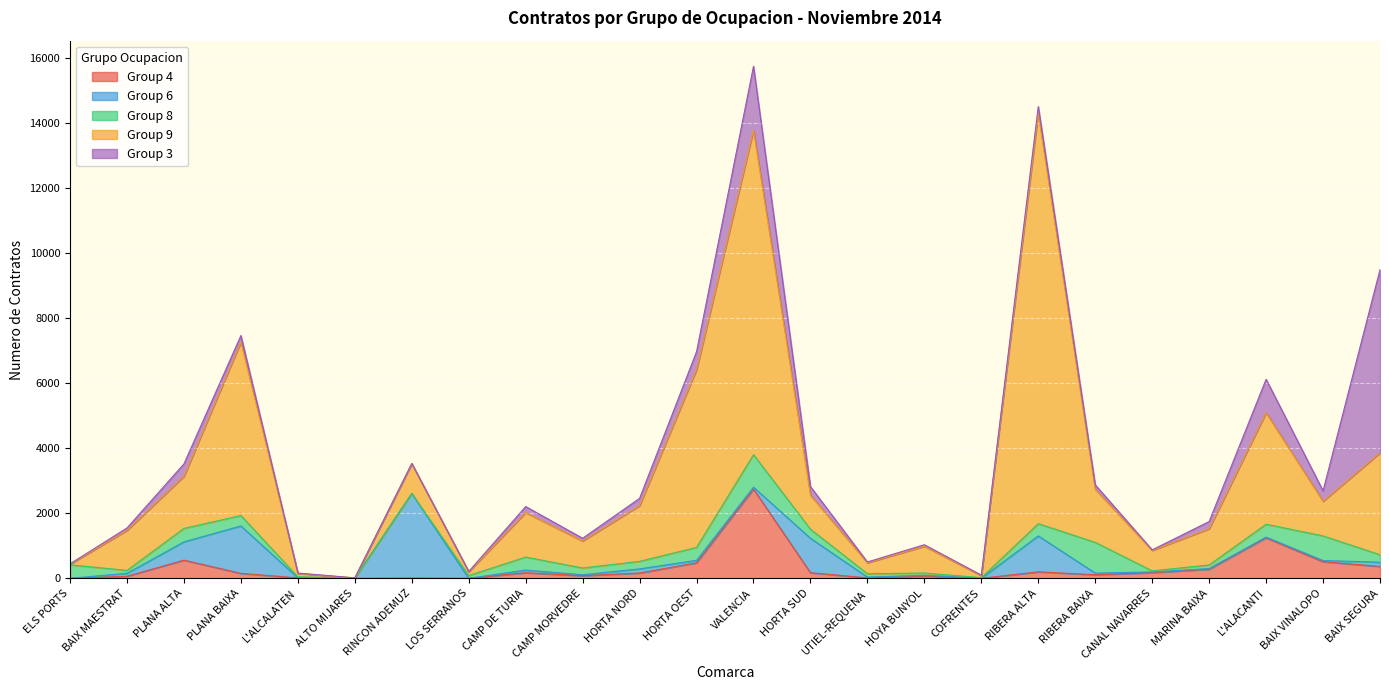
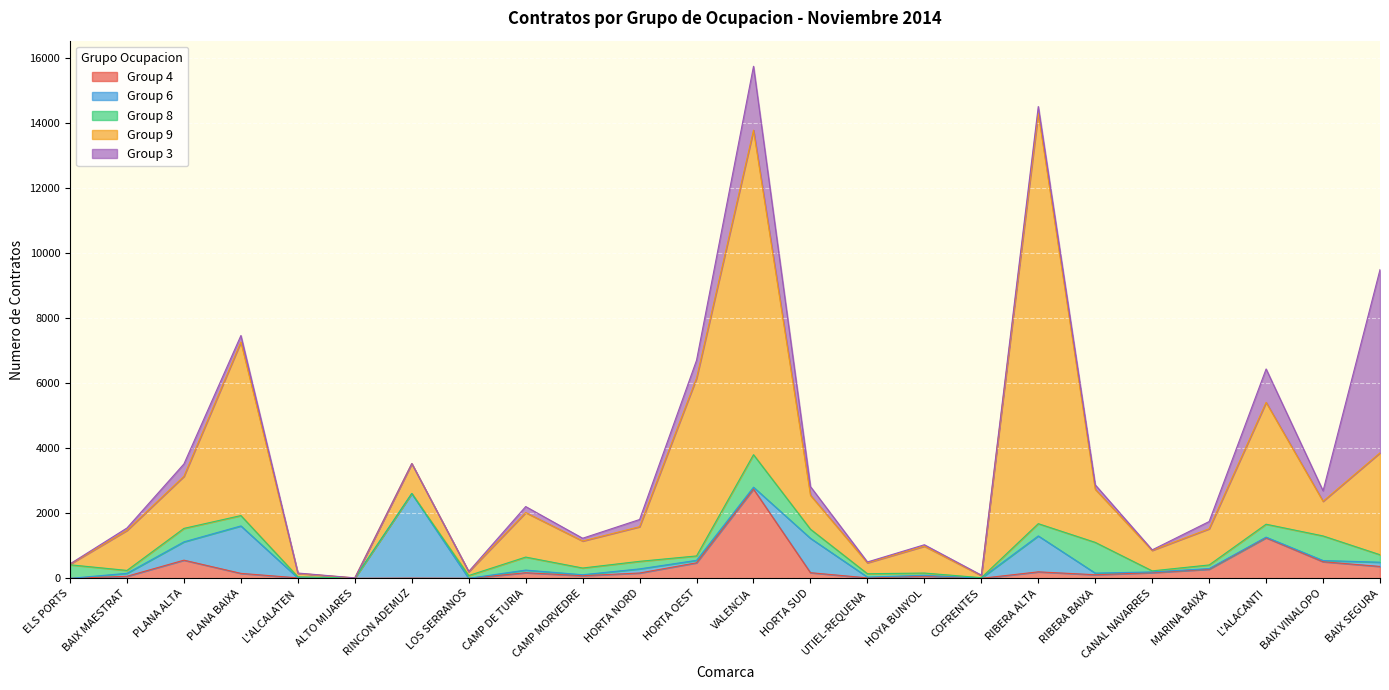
  {
    "Group 4": {
      "BAIX MAESTRAT": 100,
      "PLANA ALTA": 600,
      "PLANA BAIXA": 200,
      "RINCON ADEMUZ": 0,
      "CAMP DE TURIA": 200,
      "HORTA NORD": 200,
      "HORTA SUD": 200,
      "RIBERA ALTA": 200,
      "BAIX SEGURA": 400
    },
    "Group 6": {
      "BAIX MAESTRAT": 100,
      "PLANA ALTA": 600,
      "PLANA BAIXA": 1500,
      "CAMP DE TURIA": 100,
      "HORTA NORD": 100,
      "HORTA SUD": 1100,
      "RIBERA ALTA": 1100,
      "BAIX SEGURA": 100
    },
    "Group 8": {
      "BAIX MAESTRAT": 100,
      "PLANA ALTA": 400,
      "PLANA BAIXA": 300,
      "LOS SERRANOS": 100,
      "CAMP DE TURIA": 400,
      "CAMP MORVEDRE": 200,
      "HORTA NORD": 200,
-     "HORTA OEST": 400,
+     "HORTA OEST": 100,
      "VALENCIA": 1000,
      "HORTA SUD": 300,
      "UTIEL-REQUENA": 100,
      "RIBERA ALTA": 400,
      "RIBERA BAIXA": 900,
      "MARINA BAIXA": 100,
      "L'ALACANTI": 400,
      "BAIX VINALOPO": 800,
      "BAIX SEGURA": 200
    },
    "Group 9": {
      "PLANA ALTA": 1600,
      "PLANA BAIXA": 5300,
      "CAMP DE TURIA": 1400,
      "CAMP MORVEDRE": 800,
-     "HORTA NORD": 1700,
+     "HORTA NORD": 1100,
      "HORTA OEST": 5500,
      "VALENCIA": 10000,
      "HORTA SUD": 1000,
      "RIBERA ALTA": 12600,
      "RIBERA BAIXA": 1600,
      "MARINA BAIXA": 1100,
-     "L'ALACANTI": 3400,
+     "L'ALACANTI": 3700,
      "BAIX VINALOPO": 1100,
      "BAIX SEGURA": 3100
    },
    "Group 3": {
      "PLANA ALTA": 400,
      "PLANA BAIXA": 200,
      "CAMP DE TURIA": 200,
      "CAMP MORVEDRE": 100,
      "HORTA NORD": 200,
      "HORTA OEST": 600,
      "VALENCIA": 2000,
      "HORTA SUD": 300,
      "RIBERA ALTA": 200,
      "RIBERA BAIXA": 100,
      "MARINA BAIXA": 200,
      "L'ALACANTI": 1000,
      "BAIX VINALOPO": 300,
      "BAIX SEGURA": 5600
    }
  }
